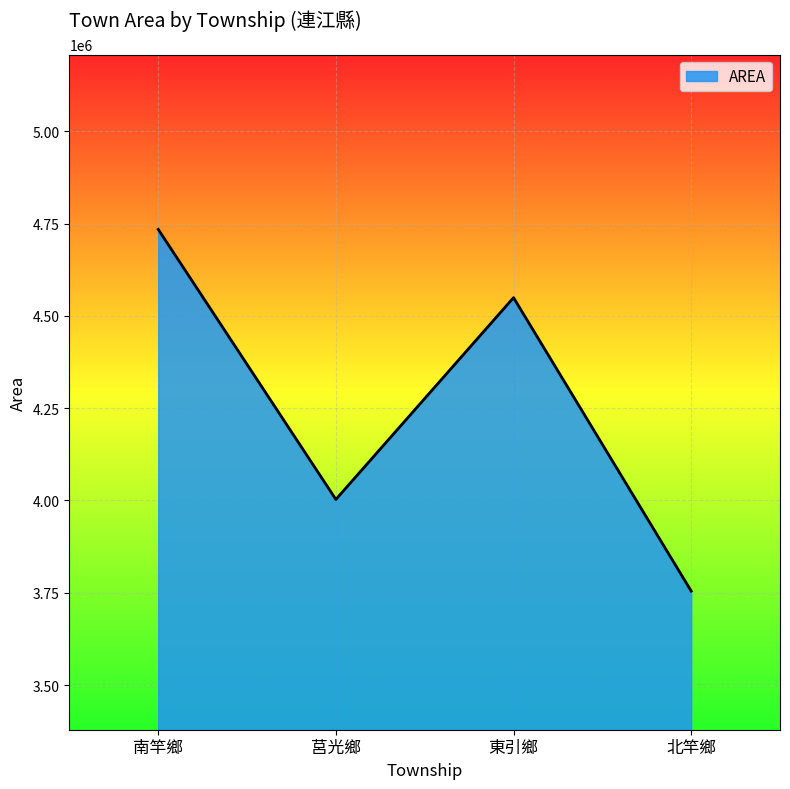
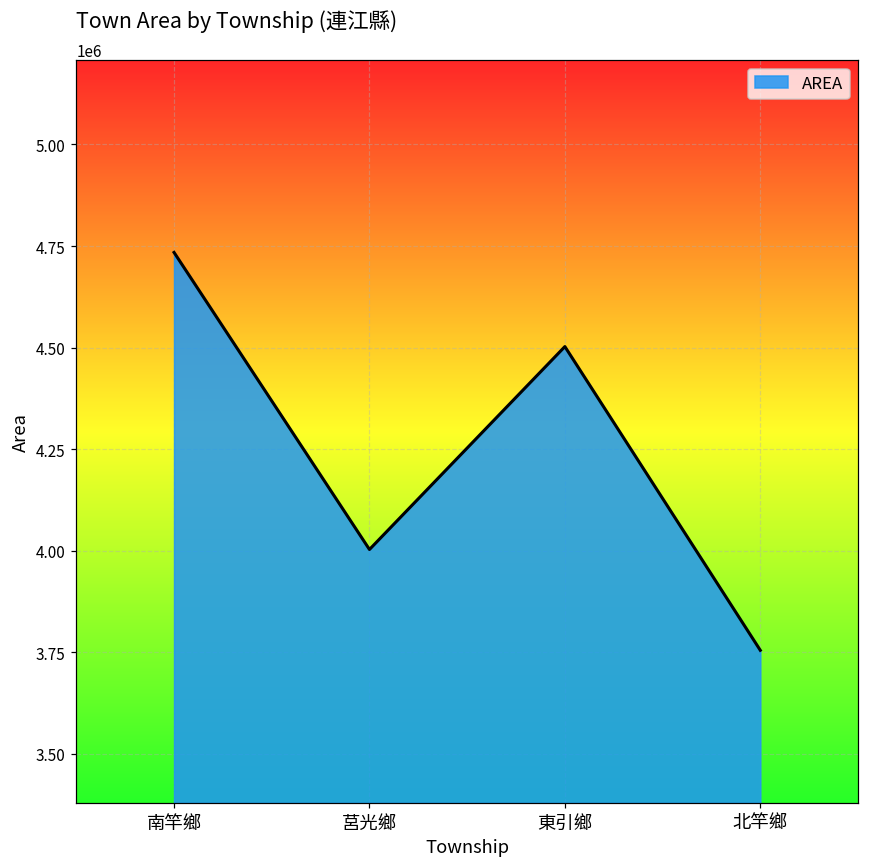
  {
    "南竿鄉": 4730000,
    "莒光鄉": 4000000,
-   "東引鄉": 4550000,
+   "東引鄉": 4500000,
    "北竿鄉": 3750000
  }
